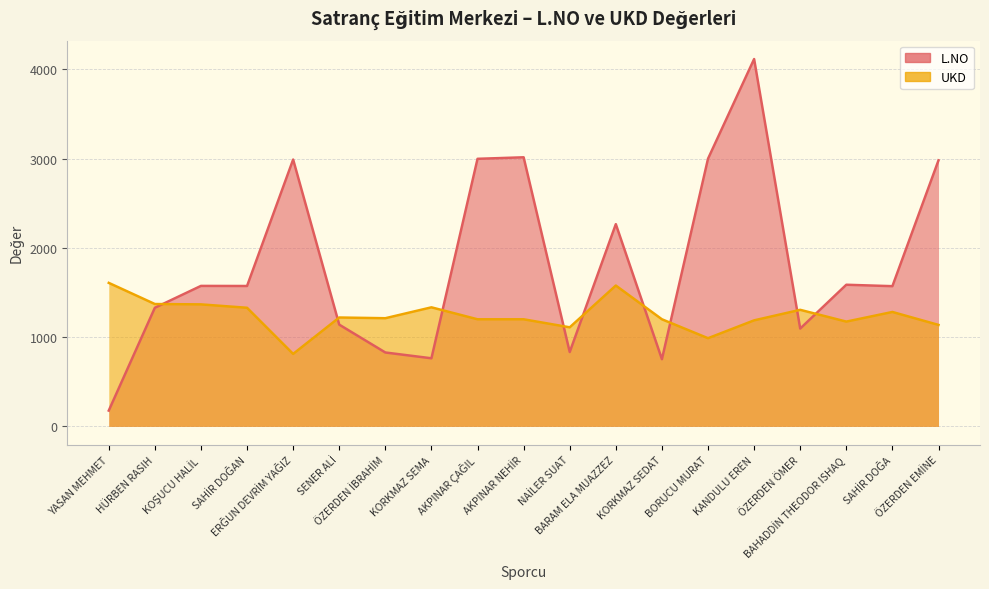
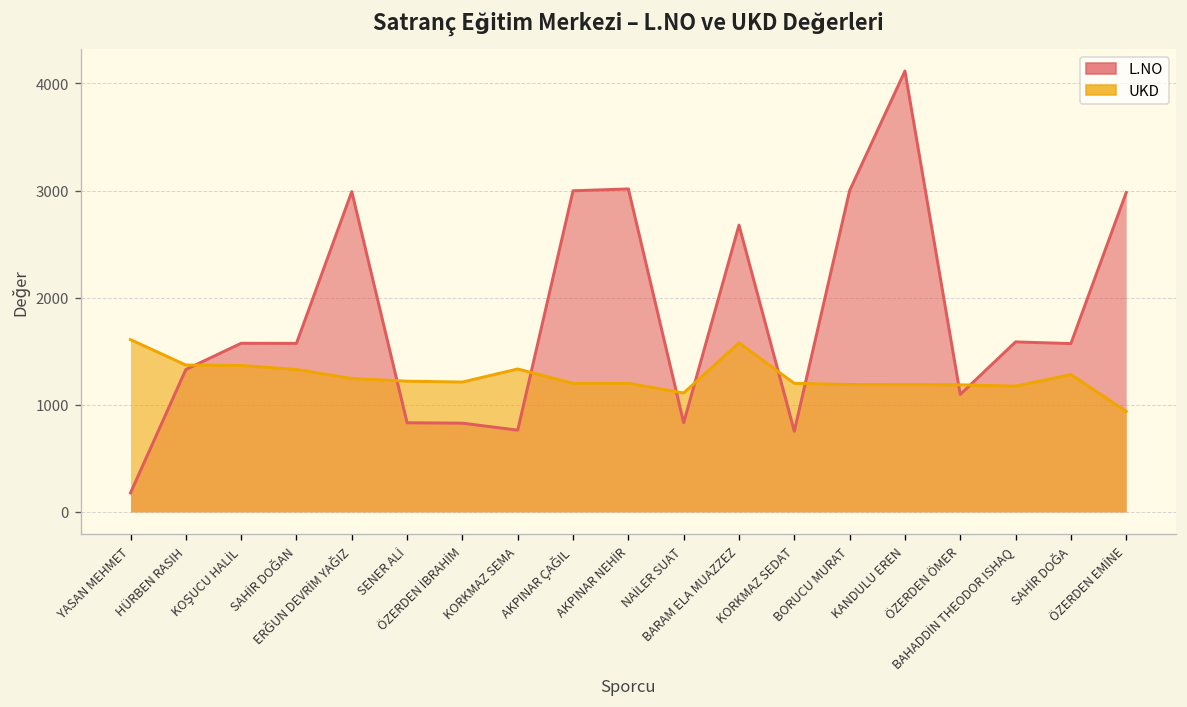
  {
    "L.NO": {
      "YASAN MEHMET": 200,
      "HÜRBEN RASIH": 1300,
      "KOŞUCU HALİL": 1600,
      "SAHİR DOĞAN": 1600,
      "ERĞUN DEVRİM YAĞIZ": 3000,
-     "SENER ALİ": 1100,
+     "SENER ALİ": 800,
      "ÖZERDEN İBRAHİM": 800,
      "KORKMAZ SEMA": 800,
      "AKPINAR ÇAĞIL": 3000,
      "AKPINAR NEHİR": 3000,
      "NAİLER SUAT": 800,
-     "BARAM ELA MUAZZEZ": 2300,
+     "BARAM ELA MUAZZEZ": 2700,
      "KORKMAZ SEDAT": 800,
      "BORUCU MURAT": 3000,
      "KANDULU EREN": 4100,
      "ÖZERDEN ÖMER": 1100,
      "BAHADDİN THEODOR ISHAQ": 1600,
      "SAHİR DOĞA": 1600,
      "ÖZERDEN EMİNE": 3000
    },
    "UKD": {
      "YASAN MEHMET": 1600,
      "HÜRBEN RASIH": 1400,
      "KOŞUCU HALİL": 1400,
      "SAHİR DOĞAN": 1300,
-     "ERĞUN DEVRİM YAĞIZ": 800,
+     "ERĞUN DEVRİM YAĞIZ": 1200,
      "SENER ALİ": 1200,
      "ÖZERDEN İBRAHİM": 1200,
      "KORKMAZ SEMA": 1300,
      "AKPINAR ÇAĞIL": 1200,
      "AKPINAR NEHİR": 1200,
      "NAİLER SUAT": 1100,
      "BARAM ELA MUAZZEZ": 1600,
      "KORKMAZ SEDAT": 1200,
-     "BORUCU MURAT": 1000,
+     "BORUCU MURAT": 1200,
      "KANDULU EREN": 1200,
-     "ÖZERDEN ÖMER": 1300,
+     "ÖZERDEN ÖMER": 1200,
      "BAHADDİN THEODOR ISHAQ": 1200,
      "SAHİR DOĞA": 1300,
-     "ÖZERDEN EMİNE": 1100
+     "ÖZERDEN EMİNE": 900
    }
  }
